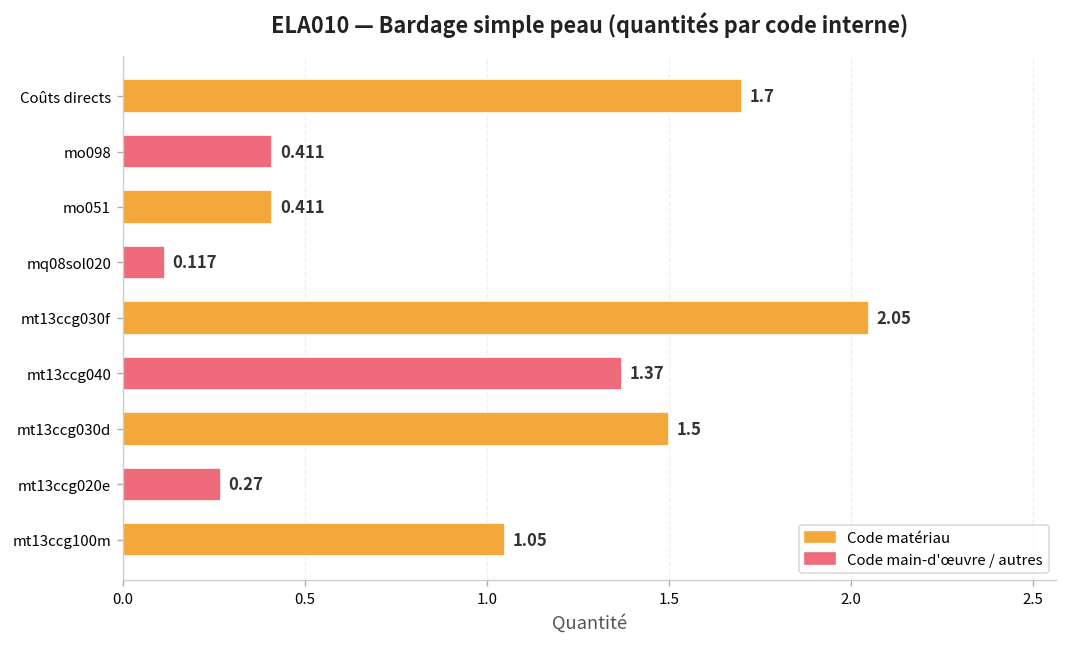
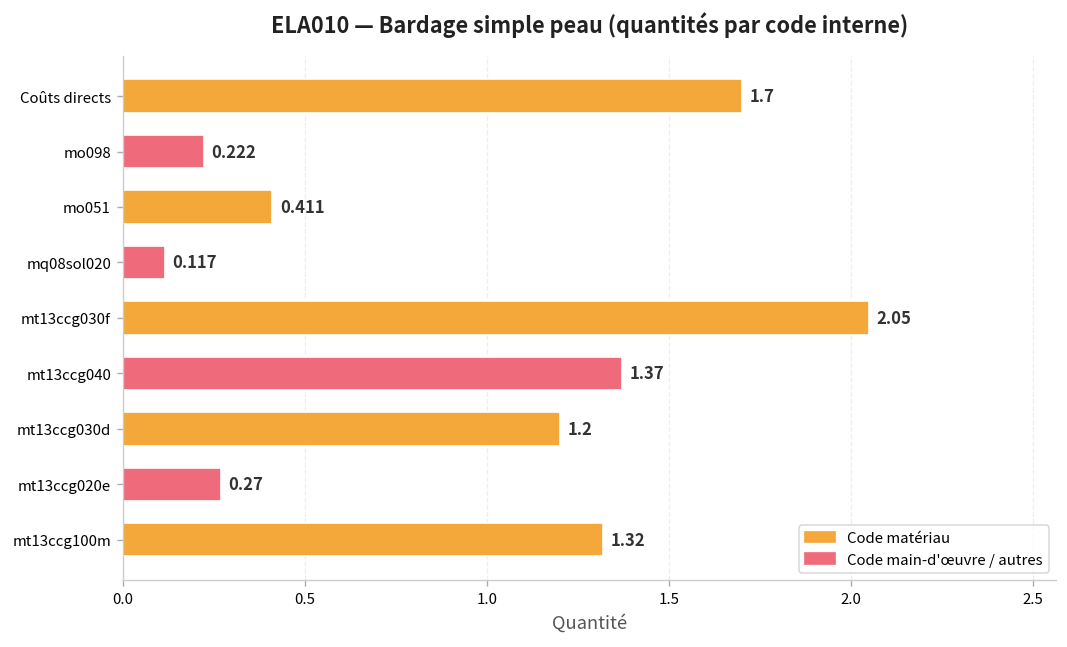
  {
    "Coûts directs": 1.7,
-   "mo098": 0.411,
+   "mo098": 0.222,
    "mo051": 0.411,
    "mq08sol020": 0.117,
    "mt13ccg030f": 2.05,
    "mt13ccg040": 1.37,
-   "mt13ccg030d": 1.5,
+   "mt13ccg030d": 1.2,
    "mt13ccg020e": 0.27,
-   "mt13ccg100m": 1.05
+   "mt13ccg100m": 1.32
  }
